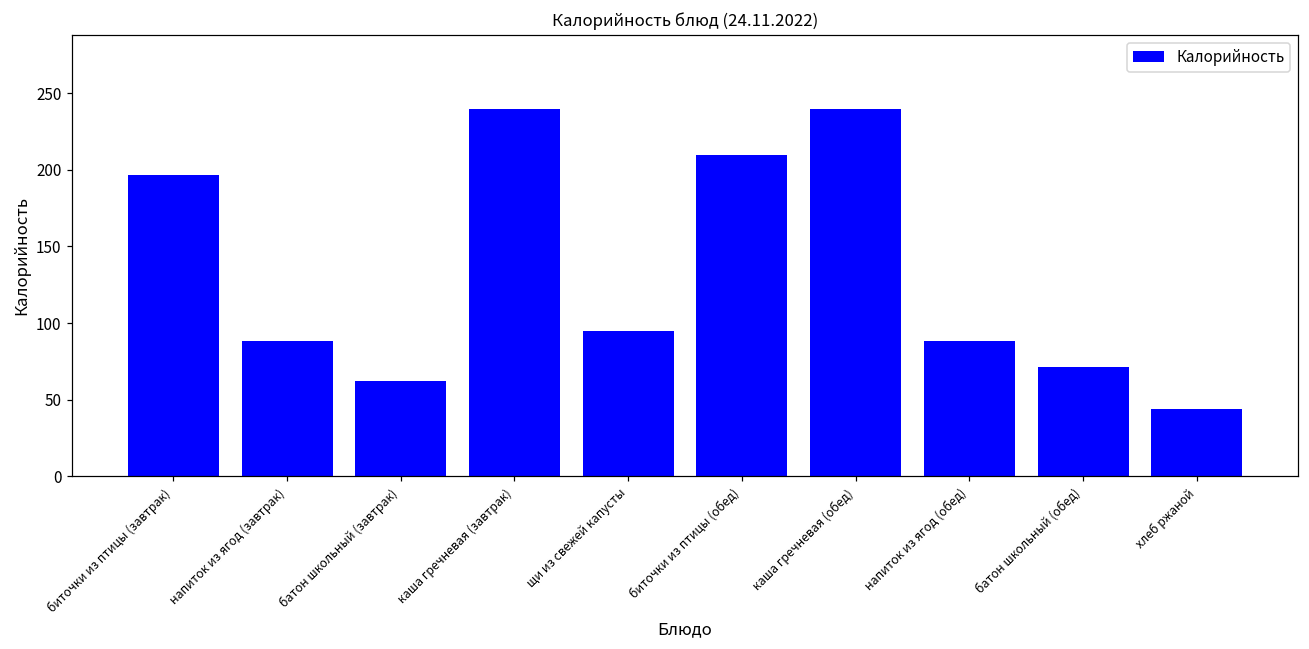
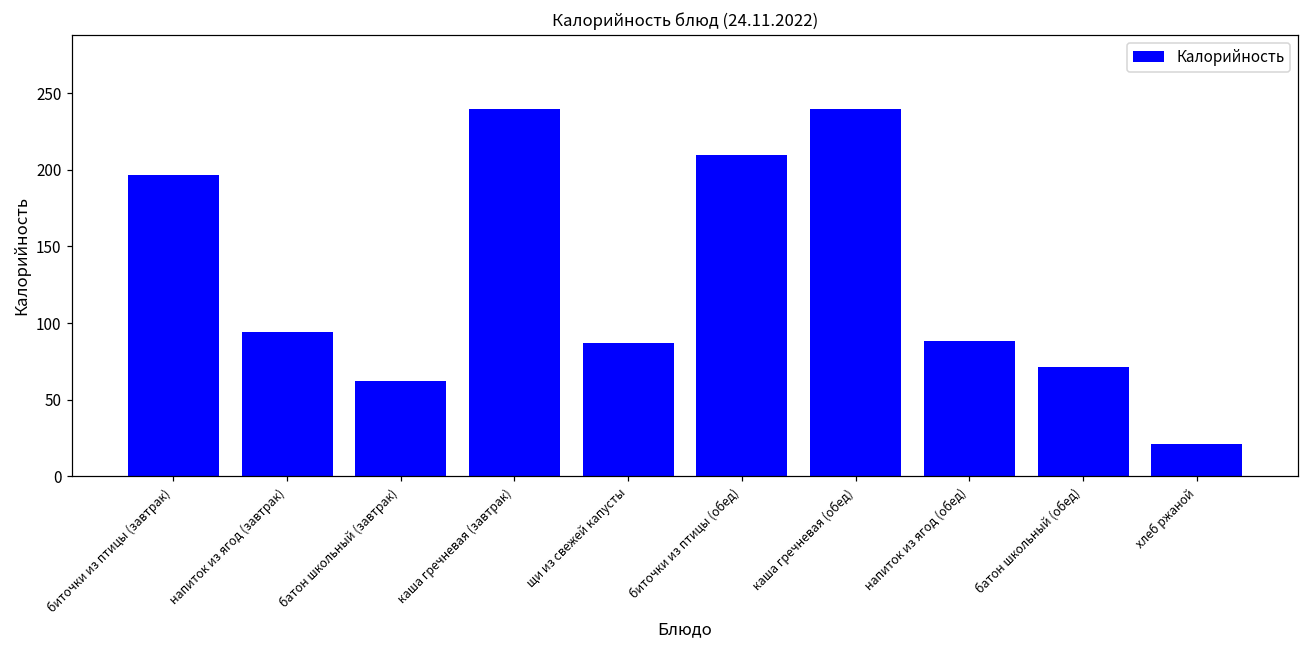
  {
    "биточки из птицы (завтрак)": 197,
-   "напиток из ягод (завтрак)": 88,
+   "напиток из ягод (завтрак)": 94,
    "батон школьный (завтрак)": 62,
    "каша гречневая (завтрак)": 240,
-   "щи из свежей капусты": 95,
+   "щи из свежей капусты": 87,
    "биточки из птицы (обед)": 210,
    "каша гречневая (обед)": 240,
    "напиток из ягод (обед)": 88,
    "батон школьный (обед)": 71,
-   "хлеб ржаной": 44
+   "хлеб ржаной": 21
  }
